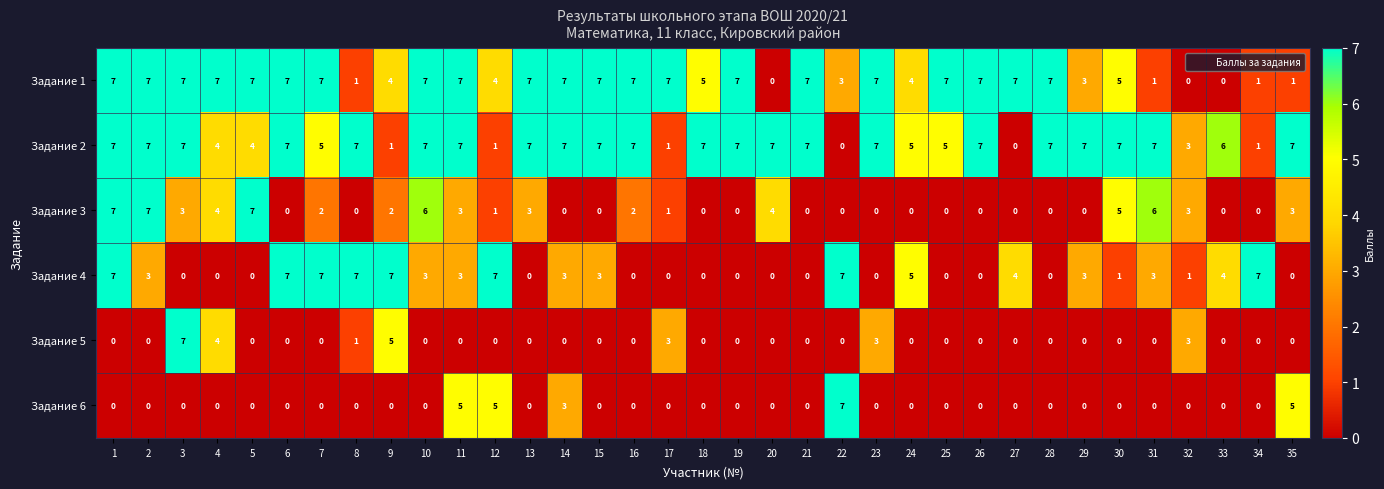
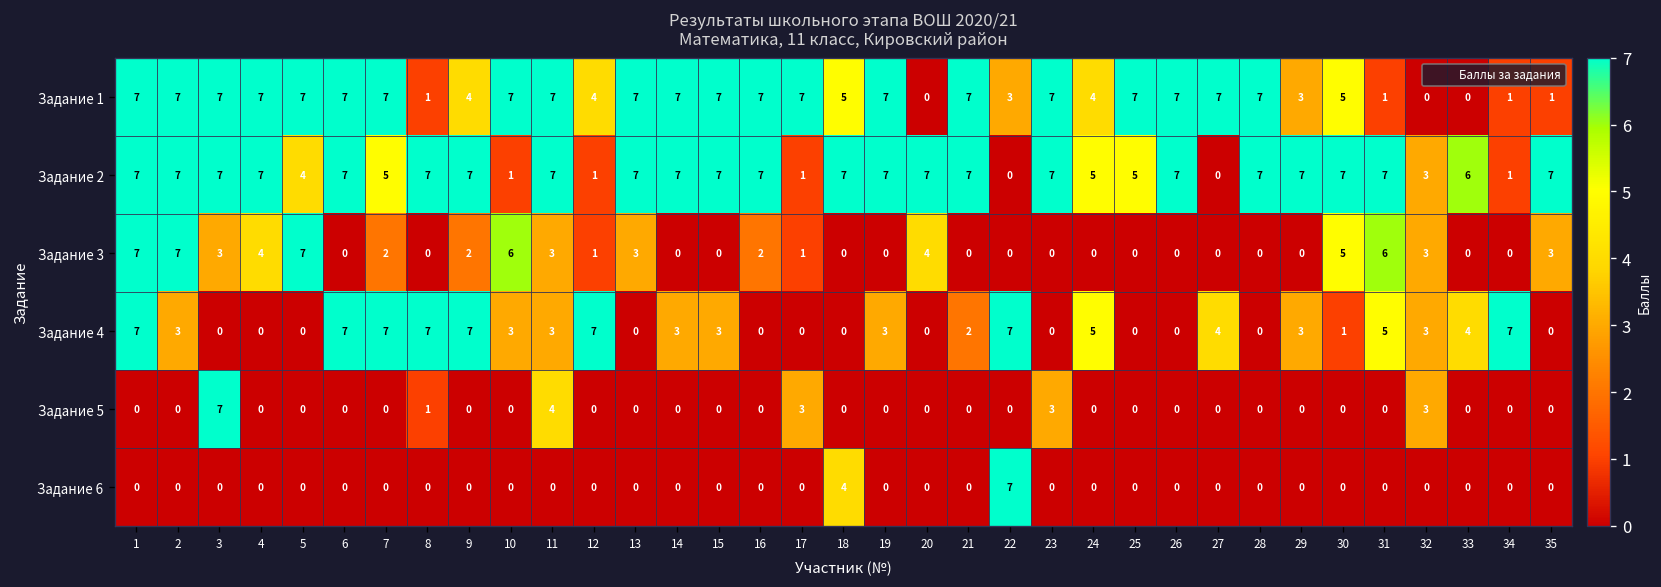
  {
    "Задание 2": {
      "1": 7,
      "2": 7,
      "3": 7,
-     "4": 4,
+     "4": 7,
      "5": 4,
      "6": 7,
      "7": 5,
      "8": 7,
-     "9": 1,
-     "10": 7,
+     "9": 7,
+     "10": 1,
      "11": 7,
      "12": 1,
      "13": 7,
      "14": 7,
      "15": 7,
      "16": 7,
      "17": 1,
      "18": 7,
      "19": 7,
      "20": 7,
      "21": 7,
      "22": 0,
      "23": 7,
      "24": 5,
      "25": 5,
      "26": 7,
      "27": 0,
      "28": 7,
      "29": 7,
      "30": 7,
      "31": 7,
      "32": 3,
      "33": 6,
      "34": 1,
      "35": 7
    },
    "Задание 4": {
      "1": 7,
      "2": 3,
      "3": 0,
      "4": 0,
      "5": 0,
      "6": 7,
      "7": 7,
      "8": 7,
      "9": 7,
      "10": 3,
      "11": 3,
      "12": 7,
      "13": 0,
      "14": 3,
      "15": 3,
      "16": 0,
      "17": 0,
      "18": 0,
-     "19": 0,
+     "19": 3,
      "20": 0,
-     "21": 0,
+     "21": 2,
      "22": 7,
      "23": 0,
      "24": 5,
      "25": 0,
      "26": 0,
      "27": 4,
      "28": 0,
      "29": 3,
      "30": 1,
-     "31": 3,
-     "32": 1,
+     "31": 5,
+     "32": 3,
      "33": 4,
      "34": 7,
      "35": 0
    },
    "Задание 5": {
      "1": 0,
      "2": 0,
      "3": 7,
-     "4": 4,
+     "4": 0,
      "5": 0,
      "6": 0,
      "7": 0,
      "8": 1,
-     "9": 5,
+     "9": 0,
      "10": 0,
-     "11": 0,
+     "11": 4,
      "12": 0,
      "13": 0,
      "14": 0,
      "15": 0,
      "16": 0,
      "17": 3,
      "18": 0,
      "19": 0,
      "20": 0,
      "21": 0,
      "22": 0,
      "23": 3,
      "24": 0,
      "25": 0,
      "26": 0,
      "27": 0,
      "28": 0,
      "29": 0,
      "30": 0,
      "31": 0,
      "32": 3,
      "33": 0,
      "34": 0,
      "35": 0
    },
    "Задание 6": {
      "1": 0,
      "2": 0,
      "3": 0,
      "4": 0,
      "5": 0,
      "6": 0,
      "7": 0,
      "8": 0,
      "9": 0,
      "10": 0,
-     "11": 5,
-     "12": 5,
+     "11": 0,
+     "12": 0,
      "13": 0,
-     "14": 3,
+     "14": 0,
      "15": 0,
      "16": 0,
      "17": 0,
-     "18": 0,
+     "18": 4,
      "19": 0,
      "20": 0,
      "21": 0,
      "22": 7,
      "23": 0,
      "24": 0,
      "25": 0,
      "26": 0,
      "27": 0,
      "28": 0,
      "29": 0,
      "30": 0,
      "31": 0,
      "32": 0,
      "33": 0,
      "34": 0,
-     "35": 5
+     "35": 0
    }
  }
